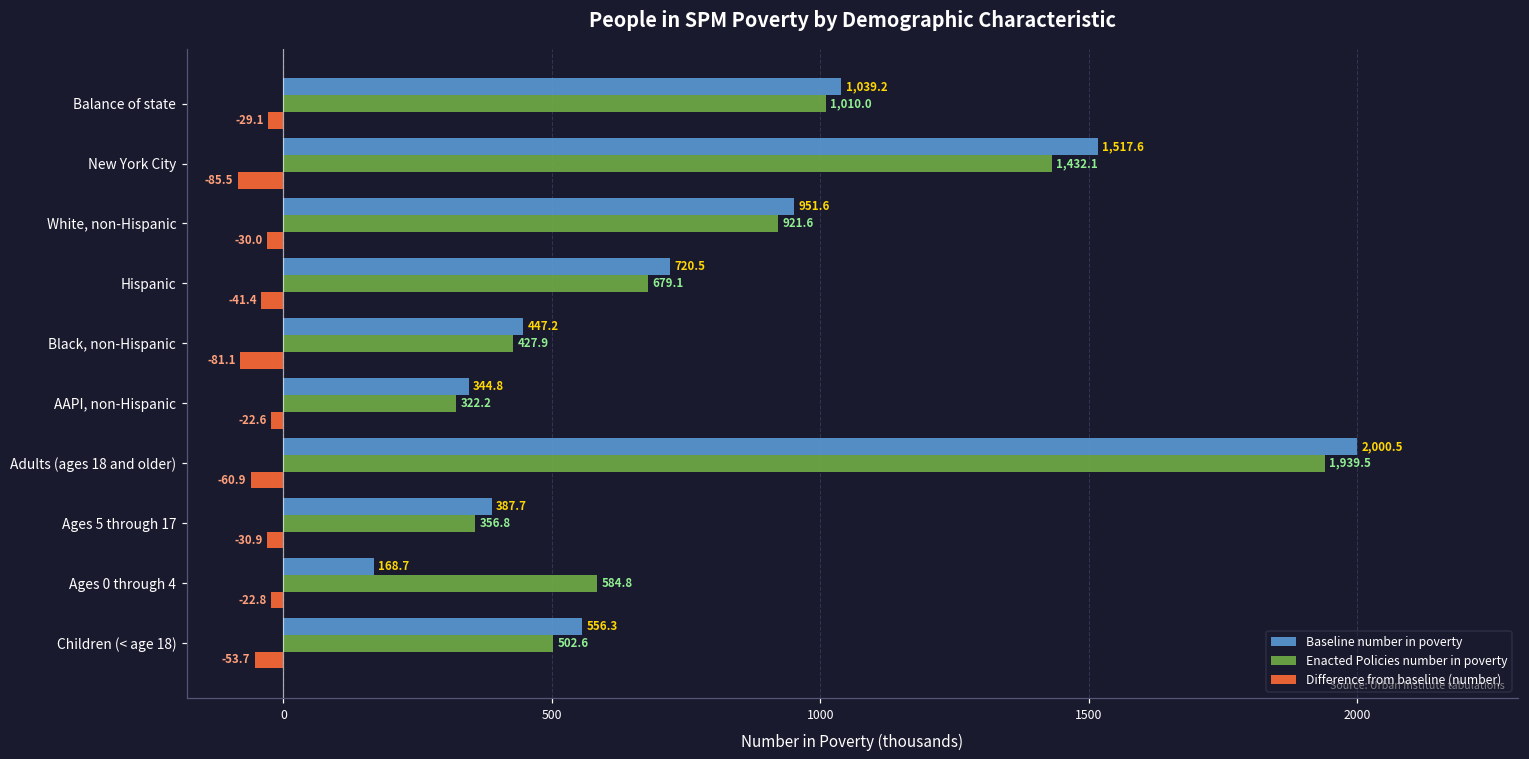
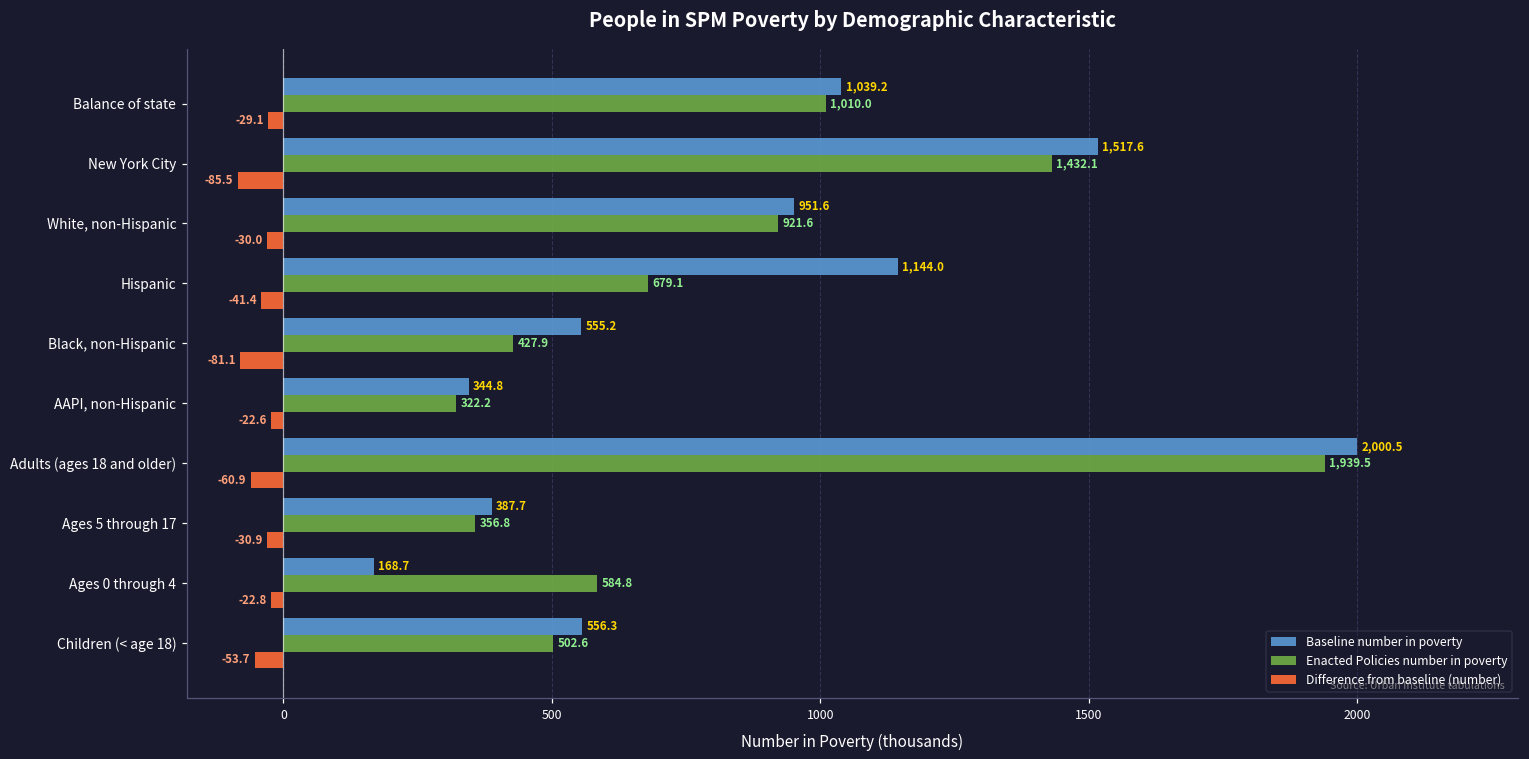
  {
    "Baseline number in poverty": {
      "Balance of state": "1,039.2",
      "New York City": "1,517.6",
      "White, non-Hispanic": "951.6",
-     "Hispanic": "720.5",
-     "Black, non-Hispanic": "447.2",
+     "Hispanic": "1,144.0",
+     "Black, non-Hispanic": "555.2",
      "AAPI, non-Hispanic": "344.8",
      "Adults (ages 18 and older)": "2,000.5",
      "Ages 5 through 17": "387.7",
      "Ages 0 through 4": "168.7",
      "Children (< age 18)": "556.3"
    },
    "Enacted Policies number in poverty": {
      "Balance of state": "1,010.0",
      "New York City": "1,432.1",
      "White, non-Hispanic": "921.6",
      "Hispanic": "679.1",
      "Black, non-Hispanic": "427.9",
      "AAPI, non-Hispanic": "322.2",
      "Adults (ages 18 and older)": "1,939.5",
      "Ages 5 through 17": "356.8",
      "Ages 0 through 4": "584.8",
      "Children (< age 18)": "502.6"
    },
    "Difference from baseline (number)": {
      "Balance of state": "-29.1",
      "New York City": "-85.5",
      "White, non-Hispanic": "-30.0",
      "Hispanic": "-41.4",
      "Black, non-Hispanic": "-81.1",
      "AAPI, non-Hispanic": "-22.6",
      "Adults (ages 18 and older)": "-60.9",
      "Ages 5 through 17": "-30.9",
      "Ages 0 through 4": "-22.8",
      "Children (< age 18)": "-53.7"
    }
  }
